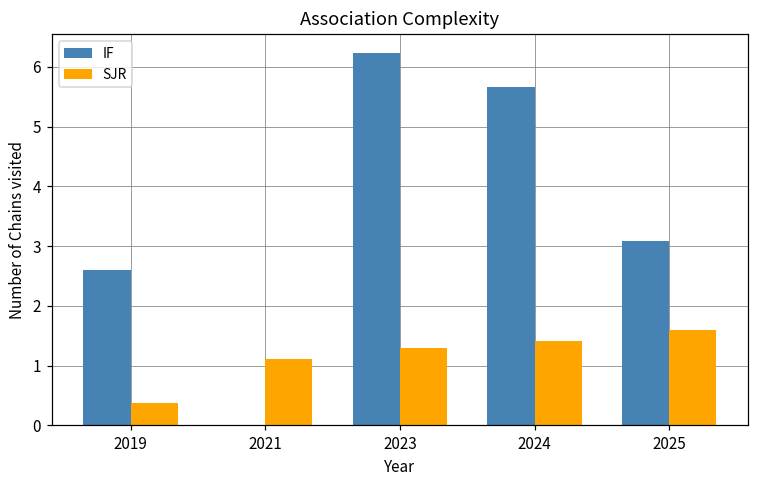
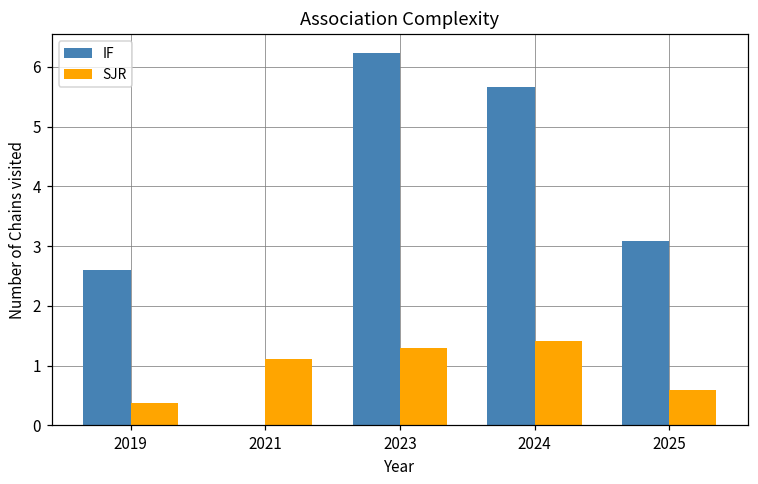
  {
    "IF": {
      "2019": 2.6,
      "2021": 0.0,
      "2023": 6.2,
      "2024": 5.7,
      "2025": 3.1
    },
    "SJR": {
      "2019": 0.4,
      "2021": 1.1,
      "2023": 1.3,
      "2024": 1.4,
-     "2025": 1.6
+     "2025": 0.6
    }
  }
